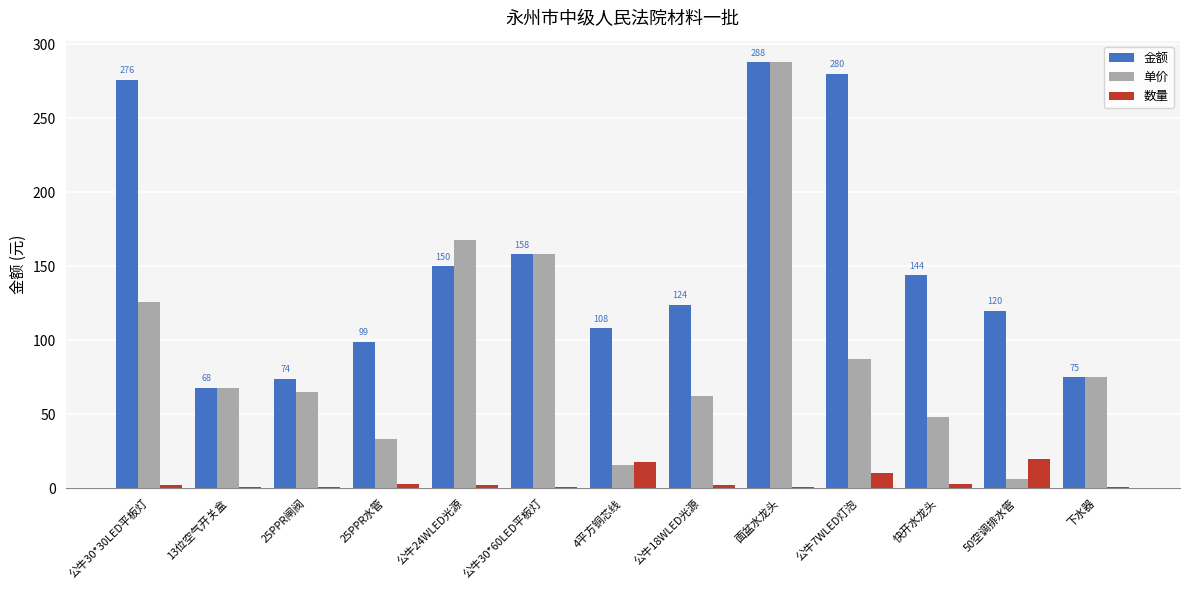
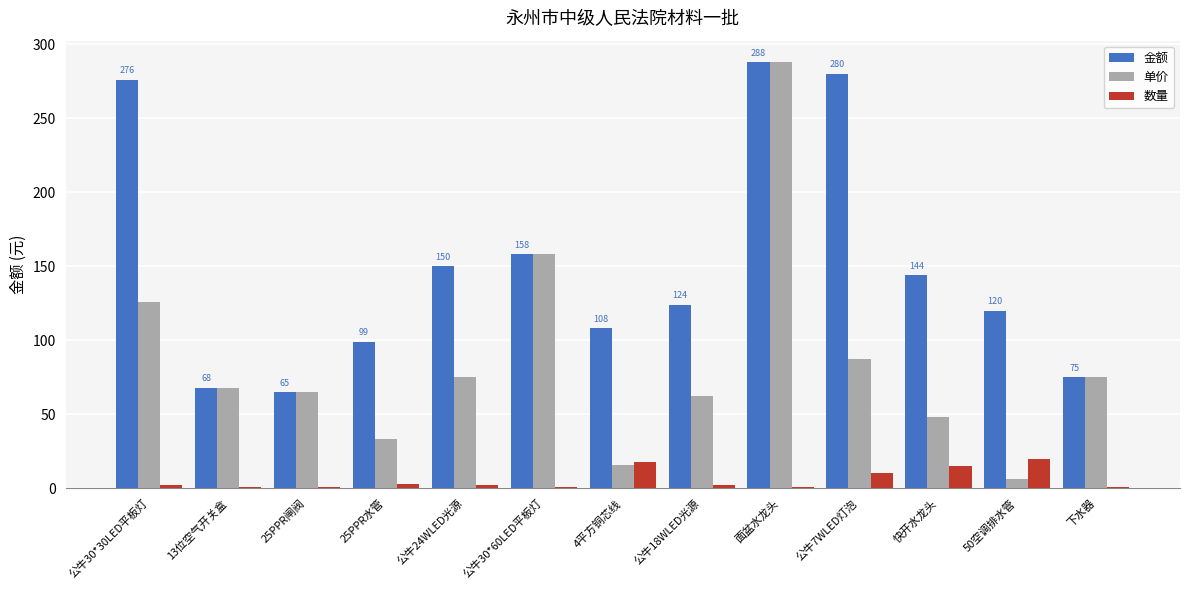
  {
    "金额": {
      "公牛30*30LED平板灯": 276,
      "13位空气开关盒": 68,
-     "25PPR闸阀": 74,
+     "25PPR闸阀": 65,
      "25PPR水管": 99,
      "公牛24WLED光源": 150,
      "公牛30*60LED平板灯": 158,
      "4平方铜芯线": 108,
      "公牛18WLED光源": 124,
      "面盆水龙头": 288,
      "公牛7WLED灯泡": 280,
      "快开水龙头": 144,
      "50空调排水管": 120,
      "下水器": 75
    },
    "单价": {
      "公牛30*30LED平板灯": 126,
      "25PPR水管": 33,
-     "公牛24WLED光源": 168,
+     "公牛24WLED光源": 75,
      "4平方铜芯线": 16,
      "公牛18WLED光源": 62,
      "公牛7WLED灯泡": 87,
      "快开水龙头": 48,
      "50空调排水管": 6
    },
    "数量": {
      "公牛30*30LED平板灯": 2,
      "25PPR水管": 3,
      "公牛24WLED光源": 2,
      "4平方铜芯线": 18,
      "公牛18WLED光源": 2,
      "公牛7WLED灯泡": 10,
-     "快开水龙头": 3,
+     "快开水龙头": 15,
      "50空调排水管": 20
    }
  }
